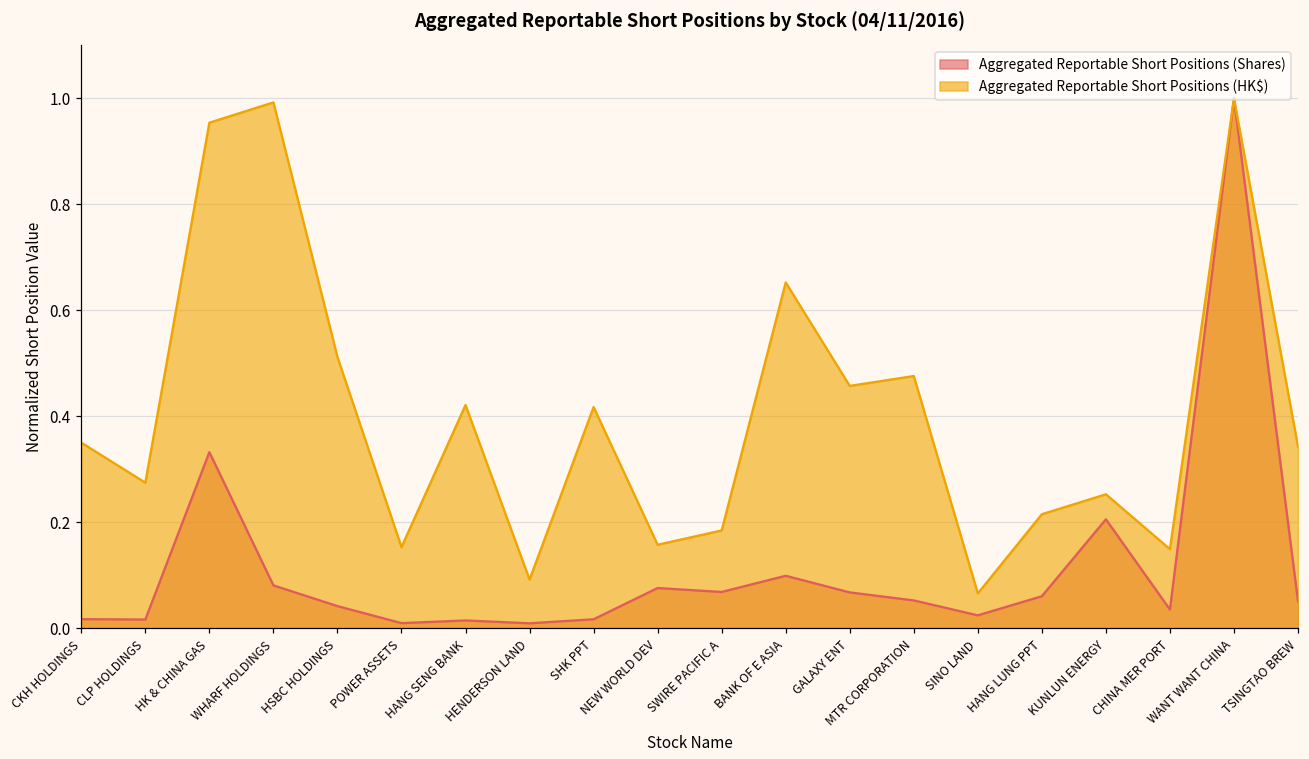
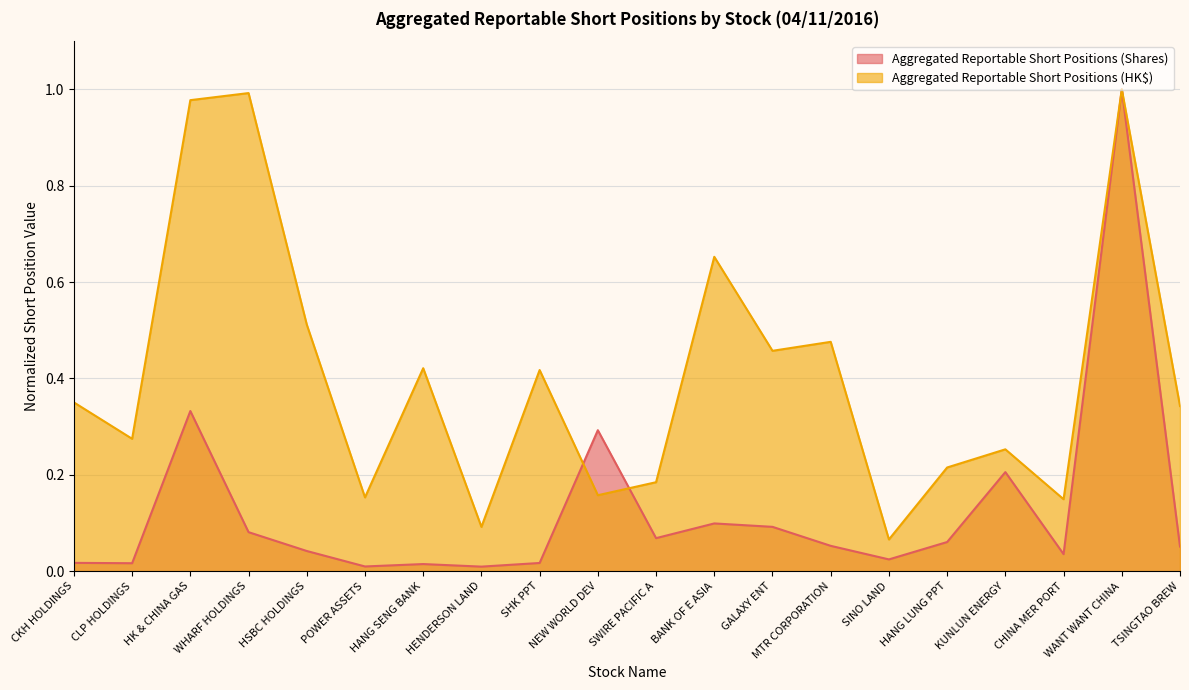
  {
    "Aggregated Reportable Short Positions (Shares)": {
      "CKH HOLDINGS": 0.02,
      "CLP HOLDINGS": 0.02,
      "HK & CHINA GAS": 0.33,
      "WHARF HOLDINGS": 0.08,
      "HSBC HOLDINGS": 0.04,
      "POWER ASSETS": 0.01,
      "HANG SENG BANK": 0.01,
      "HENDERSON LAND": 0.01,
      "SHK PPT": 0.02,
-     "NEW WORLD DEV": 0.08,
+     "NEW WORLD DEV": 0.29,
      "SWIRE PACIFIC A": 0.07,
      "BANK OF E ASIA": 0.10,
-     "GALAXY ENT": 0.07,
+     "GALAXY ENT": 0.09,
      "MTR CORPORATION": 0.05,
      "SINO LAND": 0.02,
      "HANG LUNG PPT": 0.06,
      "KUNLUN ENERGY": 0.21,
      "CHINA MER PORT": 0.04,
      "TSINGTAO BREW": 0.05
    },
    "Aggregated Reportable Short Positions (HK$)": {
      "CKH HOLDINGS": 0.35,
      "CLP HOLDINGS": 0.27,
-     "HK & CHINA GAS": 0.95,
+     "HK & CHINA GAS": 0.98,
      "WHARF HOLDINGS": 0.99,
      "HSBC HOLDINGS": 0.51,
      "POWER ASSETS": 0.15,
      "HANG SENG BANK": 0.42,
      "HENDERSON LAND": 0.09,
      "SHK PPT": 0.42,
      "NEW WORLD DEV": 0.16,
      "SWIRE PACIFIC A": 0.18,
      "BANK OF E ASIA": 0.65,
      "GALAXY ENT": 0.46,
      "MTR CORPORATION": 0.48,
      "SINO LAND": 0.07,
      "HANG LUNG PPT": 0.22,
      "KUNLUN ENERGY": 0.25,
      "CHINA MER PORT": 0.15,
      "TSINGTAO BREW": 0.34
    }
  }
